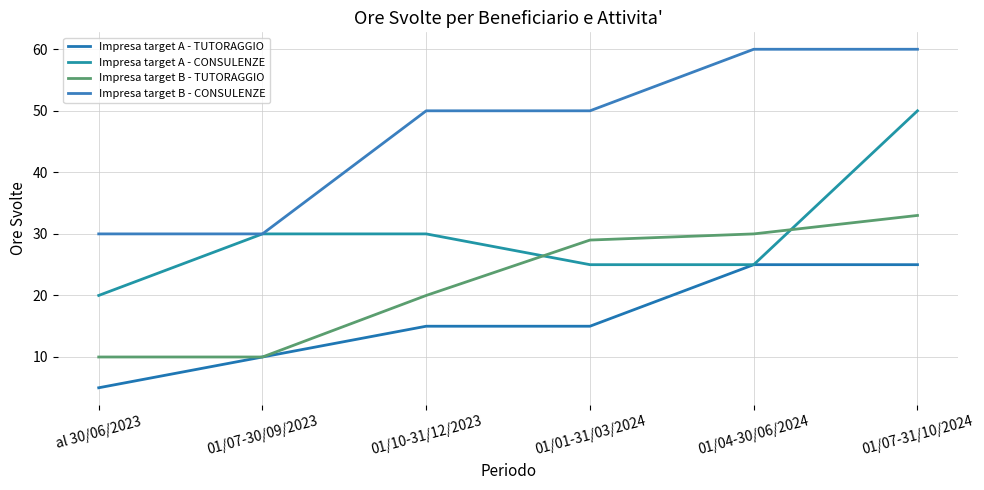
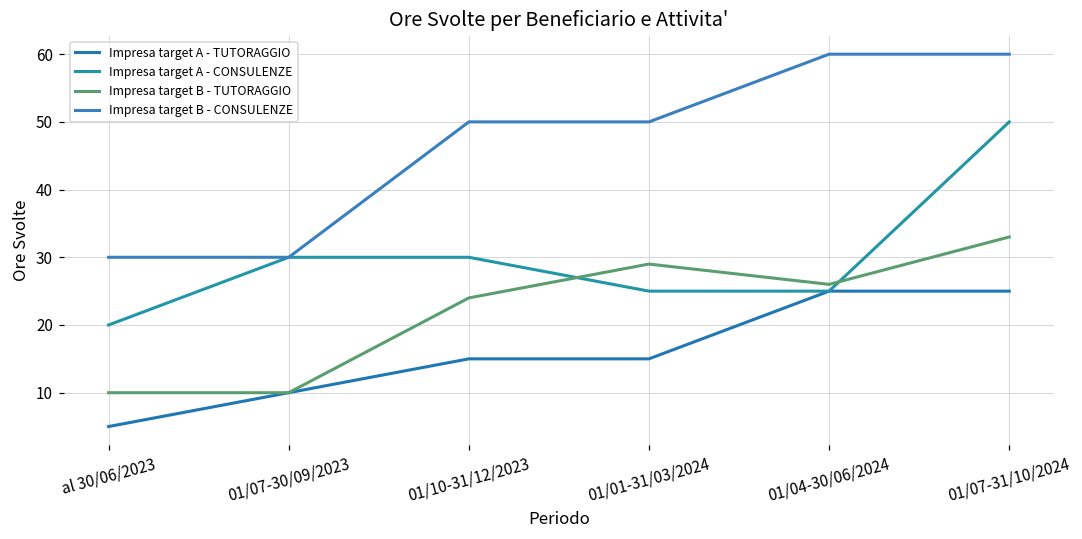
  {
    "Impresa target B - TUTORAGGIO": {
      "al 30/06/2023": 10,
-     "01/10-31/12/2023": 20,
+     "01/10-31/12/2023": 24,
      "01/01-31/03/2024": 29,
-     "01/04-30/06/2024": 30,
+     "01/04-30/06/2024": 26,
      "01/07-31/10/2024": 33
    }
  }
